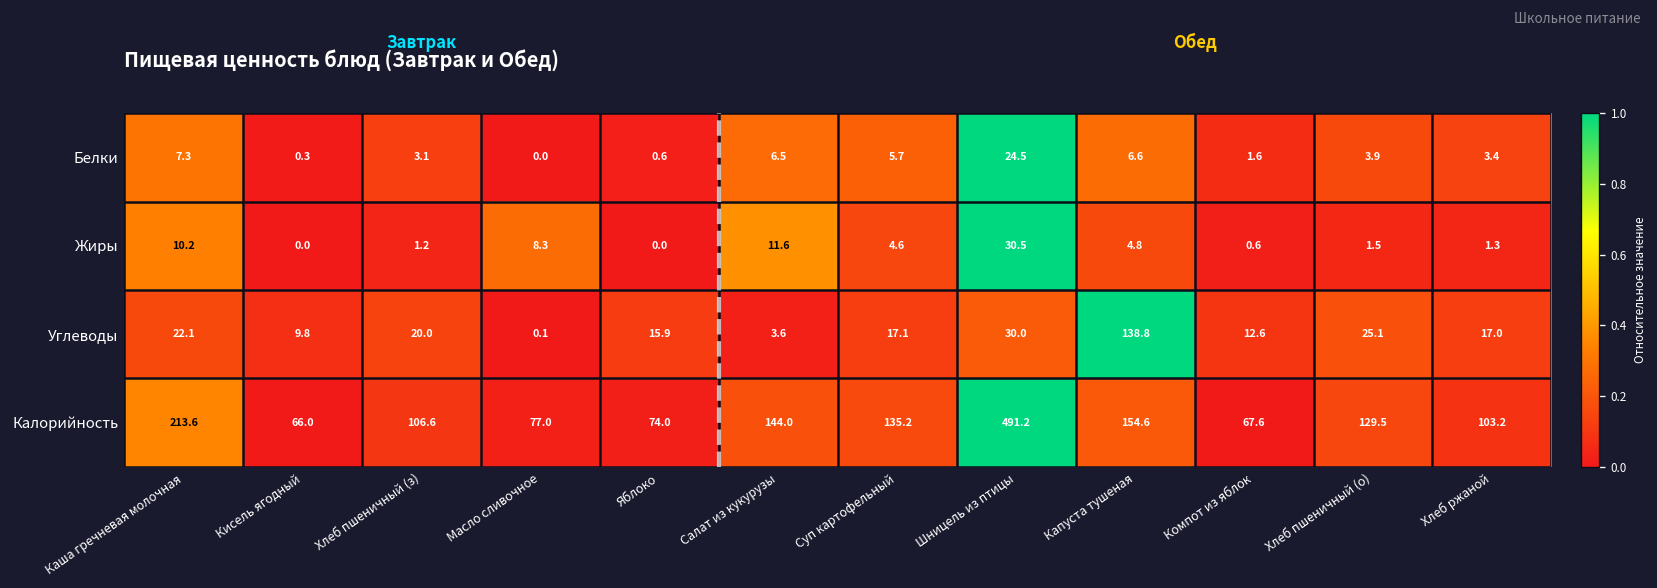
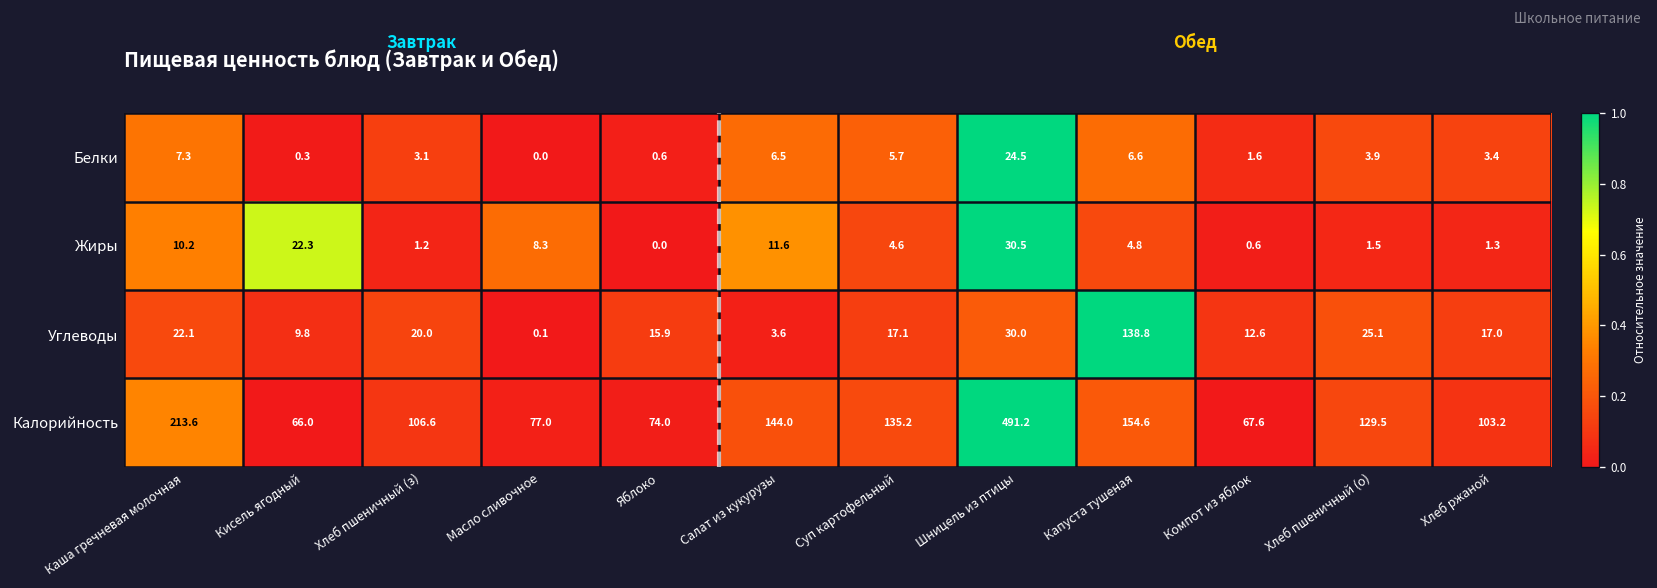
  {
    "Белки": {
      "Каша гречневая молочная": 7.3,
      "Кисель ягодный": 0.3,
      "Хлеб пшеничный (з)": 3.1,
      "Масло сливочное": 0.0,
      "Яблоко": 0.6,
      "Салат из кукурузы": 6.5,
      "Суп картофельный": 5.7,
      "Шницель из птицы": 24.5,
      "Капуста тушеная": 6.6,
      "Компот из яблок": 1.6,
      "Хлеб пшеничный (о)": 3.9,
      "Хлеб ржаной": 3.4
    },
    "Жиры": {
      "Каша гречневая молочная": 10.2,
-     "Кисель ягодный": 0.0,
+     "Кисель ягодный": 22.3,
      "Хлеб пшеничный (з)": 1.2,
      "Масло сливочное": 8.3,
      "Яблоко": 0.0,
      "Салат из кукурузы": 11.6,
      "Суп картофельный": 4.6,
      "Шницель из птицы": 30.5,
      "Капуста тушеная": 4.8,
      "Компот из яблок": 0.6,
      "Хлеб пшеничный (о)": 1.5,
      "Хлеб ржаной": 1.3
    },
    "Углеводы": {
      "Каша гречневая молочная": 22.1,
      "Кисель ягодный": 9.8,
      "Хлеб пшеничный (з)": 20.0,
      "Масло сливочное": 0.1,
      "Яблоко": 15.9,
      "Салат из кукурузы": 3.6,
      "Суп картофельный": 17.1,
      "Шницель из птицы": 30.0,
      "Капуста тушеная": 138.8,
      "Компот из яблок": 12.6,
      "Хлеб пшеничный (о)": 25.1,
      "Хлеб ржаной": 17.0
    },
    "Калорийность": {
      "Каша гречневая молочная": 213.6,
      "Кисель ягодный": 66.0,
      "Хлеб пшеничный (з)": 106.6,
      "Масло сливочное": 77.0,
      "Яблоко": 74.0,
      "Салат из кукурузы": 144.0,
      "Суп картофельный": 135.2,
      "Шницель из птицы": 491.2,
      "Капуста тушеная": 154.6,
      "Компот из яблок": 67.6,
      "Хлеб пшеничный (о)": 129.5,
      "Хлеб ржаной": 103.2
    }
  }
